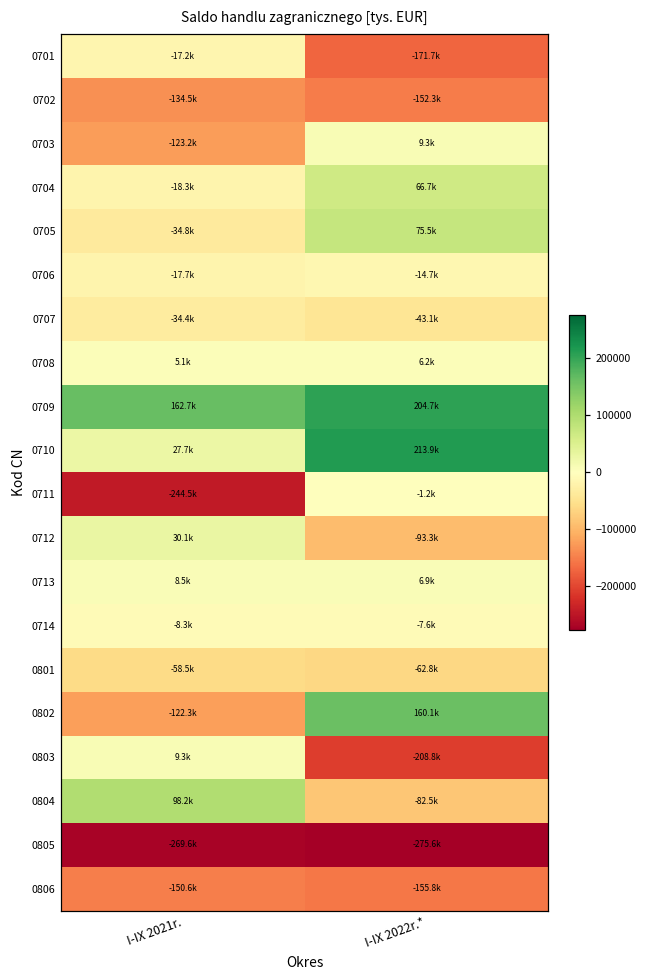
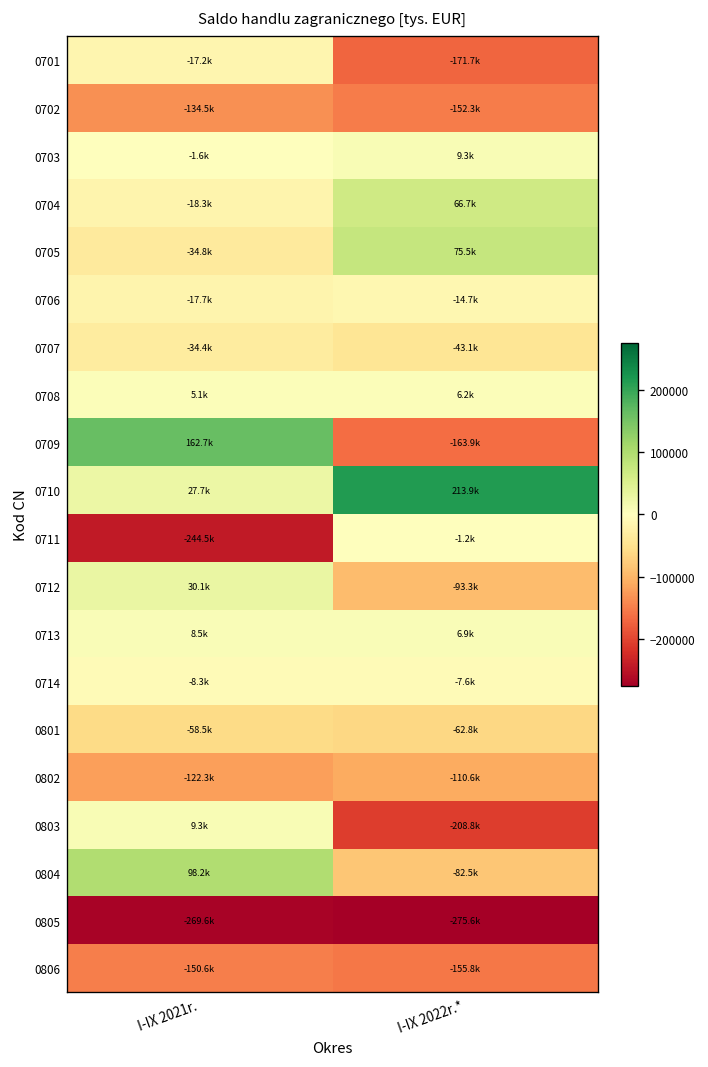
  {
    "0701": {
      "I-IX 2021r.": "-17.2k",
      "I-IX 2022r.*": "-171.7k"
    },
    "0702": {
      "I-IX 2021r.": "-134.5k",
      "I-IX 2022r.*": "-152.3k"
    },
    "0703": {
-     "I-IX 2021r.": "-123.2k",
+     "I-IX 2021r.": "-1.6k",
      "I-IX 2022r.*": "9.3k"
    },
    "0704": {
      "I-IX 2021r.": "-18.3k",
      "I-IX 2022r.*": "66.7k"
    },
    "0705": {
      "I-IX 2021r.": "-34.8k",
      "I-IX 2022r.*": "75.5k"
    },
    "0706": {
      "I-IX 2021r.": "-17.7k",
      "I-IX 2022r.*": "-14.7k"
    },
    "0707": {
      "I-IX 2021r.": "-34.4k",
      "I-IX 2022r.*": "-43.1k"
    },
    "0708": {
      "I-IX 2021r.": "5.1k",
      "I-IX 2022r.*": "6.2k"
    },
    "0709": {
      "I-IX 2021r.": "162.7k",
-     "I-IX 2022r.*": "204.7k"
+     "I-IX 2022r.*": "-163.9k"
    },
    "0710": {
      "I-IX 2021r.": "27.7k",
      "I-IX 2022r.*": "213.9k"
    },
    "0711": {
      "I-IX 2021r.": "-244.5k",
      "I-IX 2022r.*": "-1.2k"
    },
    "0712": {
      "I-IX 2021r.": "30.1k",
      "I-IX 2022r.*": "-93.3k"
    },
    "0713": {
      "I-IX 2021r.": "8.5k",
      "I-IX 2022r.*": "6.9k"
    },
    "0714": {
      "I-IX 2021r.": "-8.3k",
      "I-IX 2022r.*": "-7.6k"
    },
    "0801": {
      "I-IX 2021r.": "-58.5k",
      "I-IX 2022r.*": "-62.8k"
    },
    "0802": {
      "I-IX 2021r.": "-122.3k",
-     "I-IX 2022r.*": "160.1k"
+     "I-IX 2022r.*": "-110.6k"
    },
    "0803": {
      "I-IX 2021r.": "9.3k",
      "I-IX 2022r.*": "-208.8k"
    },
    "0804": {
      "I-IX 2021r.": "98.2k",
      "I-IX 2022r.*": "-82.5k"
    },
    "0805": {
      "I-IX 2021r.": "-269.6k",
      "I-IX 2022r.*": "-275.6k"
    },
    "0806": {
      "I-IX 2021r.": "-150.6k",
      "I-IX 2022r.*": "-155.8k"
    }
  }
